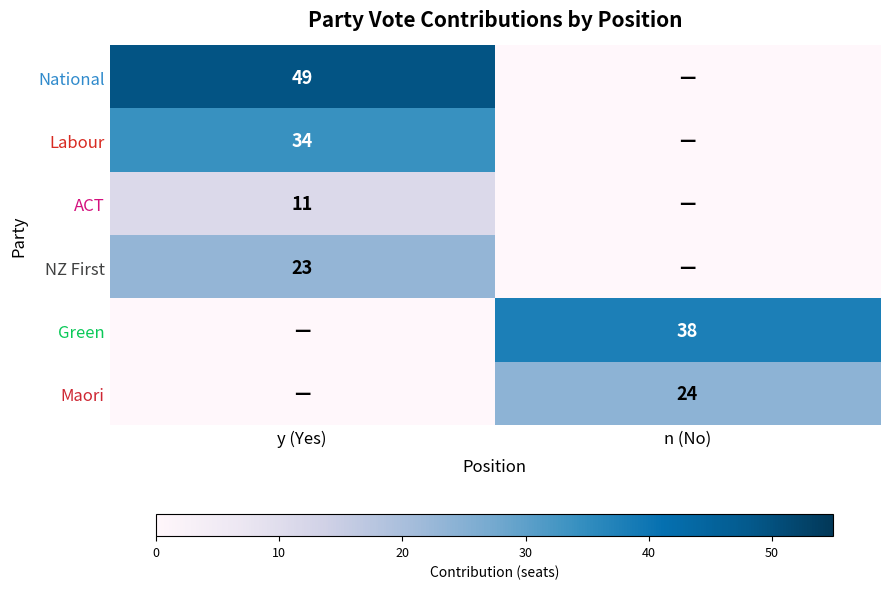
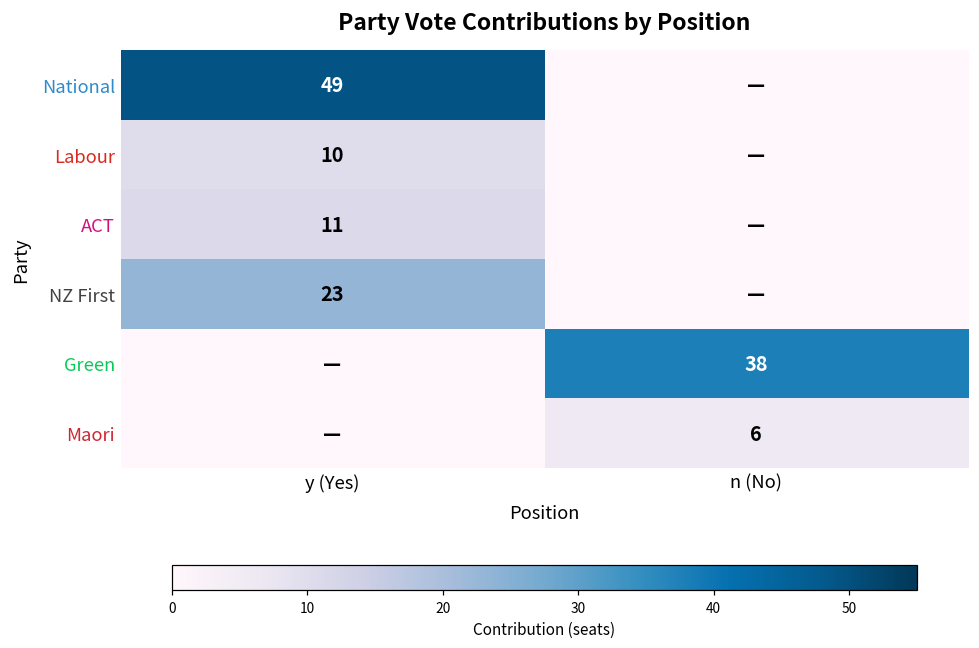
  {
    "National": {
      "y (Yes)": 49
    },
    "Labour": {
-     "y (Yes)": 34
+     "y (Yes)": 10
    },
    "ACT": {
      "y (Yes)": 11
    },
    "NZ First": {
      "y (Yes)": 23
    },
    "Green": {
      "n (No)": 38
    },
    "Maori": {
-     "n (No)": 24
+     "n (No)": 6
    }
  }
